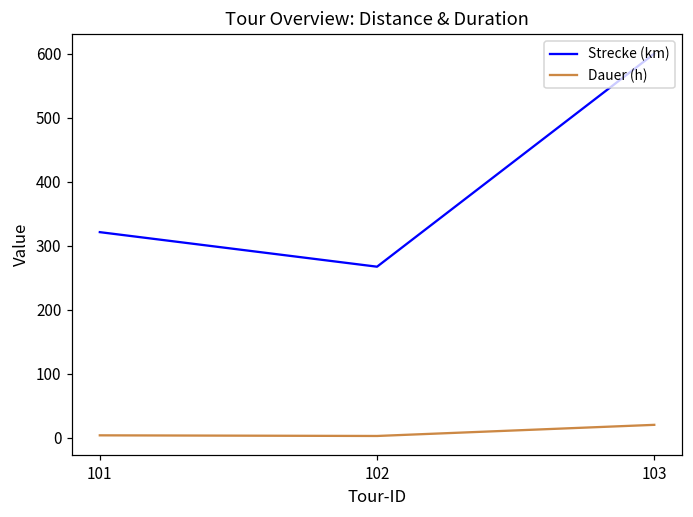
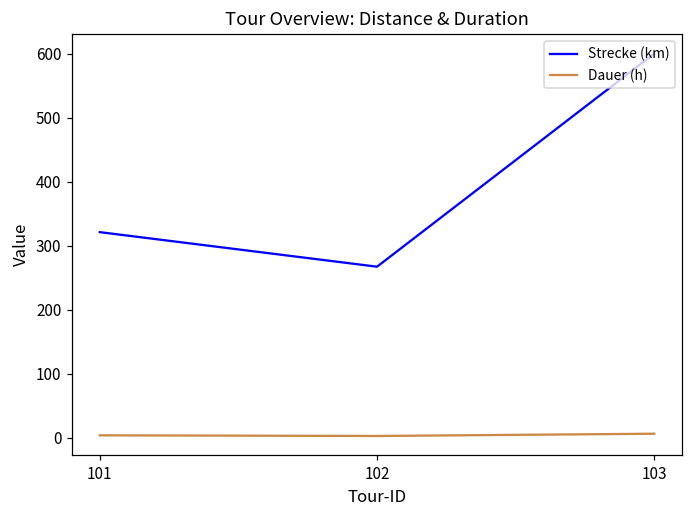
  {
    "Strecke (km)": {
      "101": 320,
      "102": 270
    },
    "Dauer (h)": {
      "101": 0,
      "102": 0,
-     "103": 20
+     "103": 10
    }
  }
